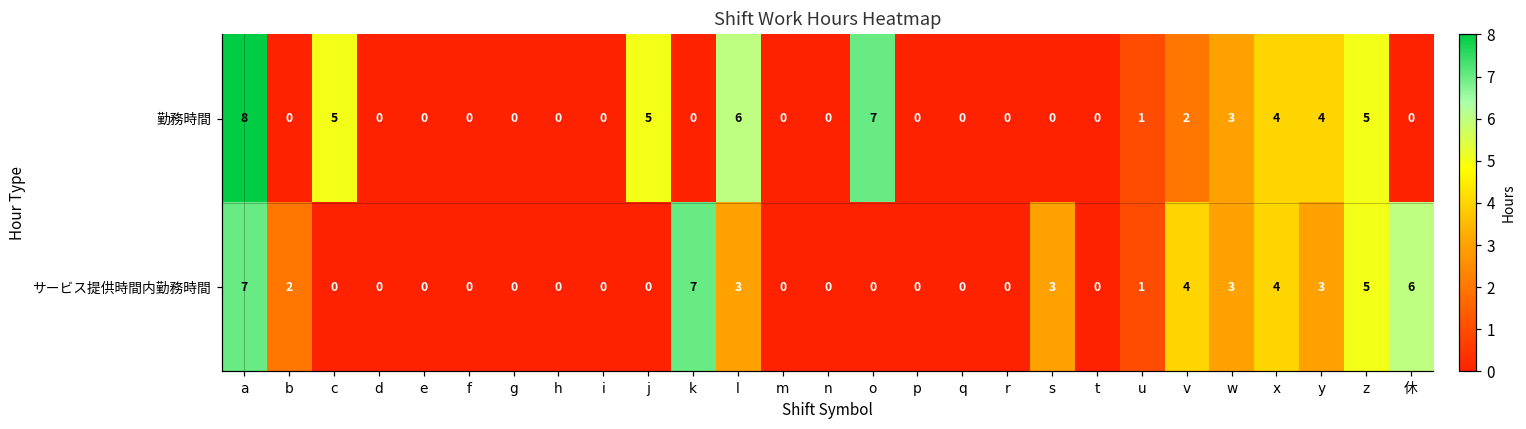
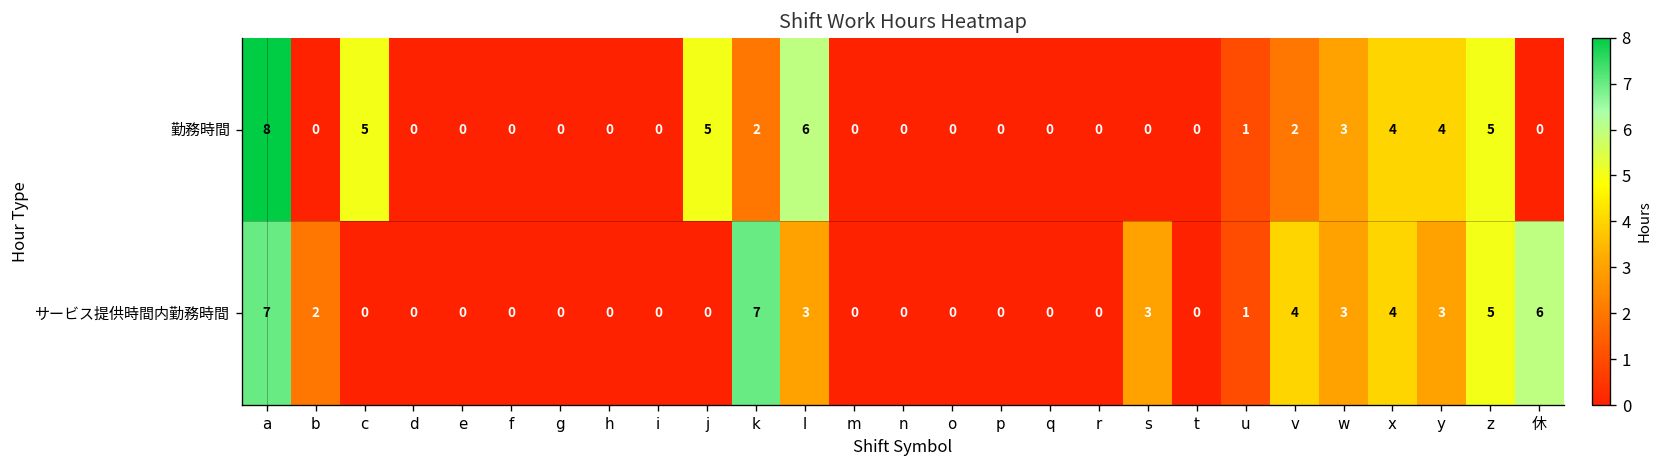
  {
    "勤務時間": {
      "a": 8,
      "b": 0,
      "c": 5,
      "d": 0,
      "e": 0,
      "f": 0,
      "g": 0,
      "h": 0,
      "i": 0,
      "j": 5,
-     "k": 0,
+     "k": 2,
      "l": 6,
      "m": 0,
      "n": 0,
-     "o": 7,
+     "o": 0,
      "p": 0,
      "q": 0,
      "r": 0,
      "s": 0,
      "t": 0,
      "u": 1,
      "v": 2,
      "w": 3,
      "x": 4,
      "y": 4,
      "z": 5,
      "休": 0
    },
    "サービス提供時間内勤務時間": {
      "a": 7,
      "b": 2,
      "c": 0,
      "d": 0,
      "e": 0,
      "f": 0,
      "g": 0,
      "h": 0,
      "i": 0,
      "j": 0,
      "k": 7,
      "l": 3,
      "m": 0,
      "n": 0,
      "o": 0,
      "p": 0,
      "q": 0,
      "r": 0,
      "s": 3,
      "t": 0,
      "u": 1,
      "v": 4,
      "w": 3,
      "x": 4,
      "y": 3,
      "z": 5,
      "休": 6
    }
  }
